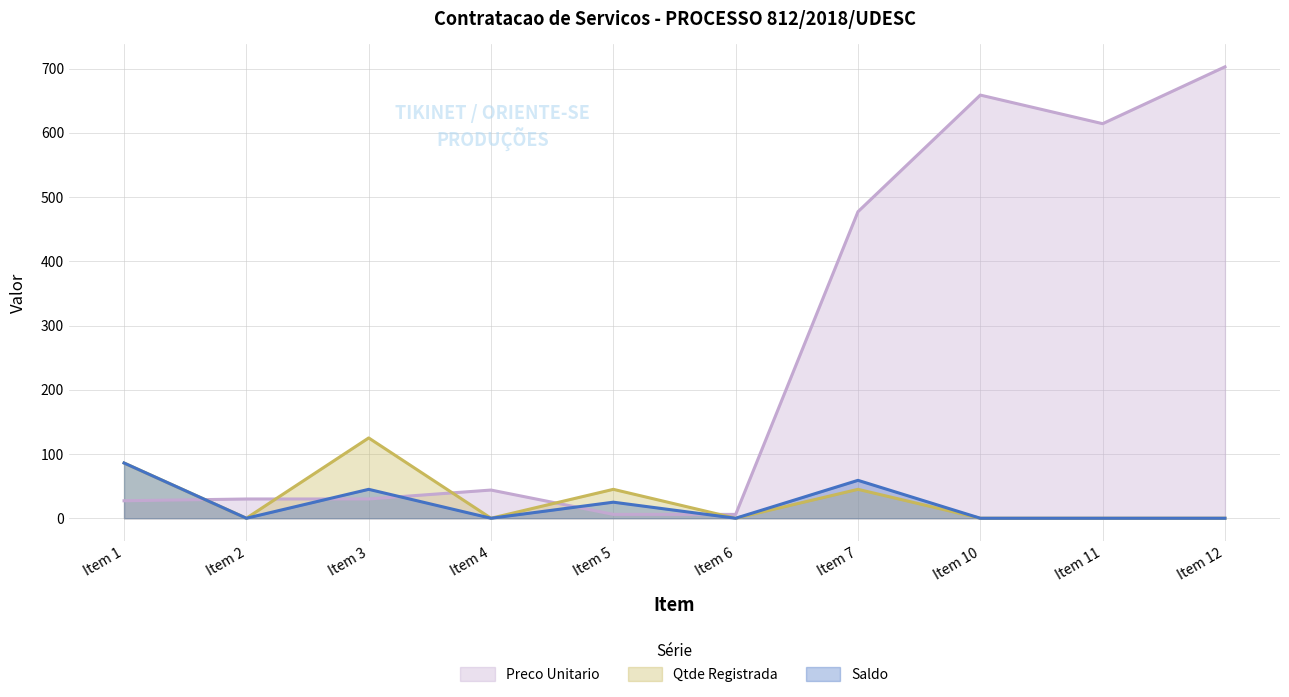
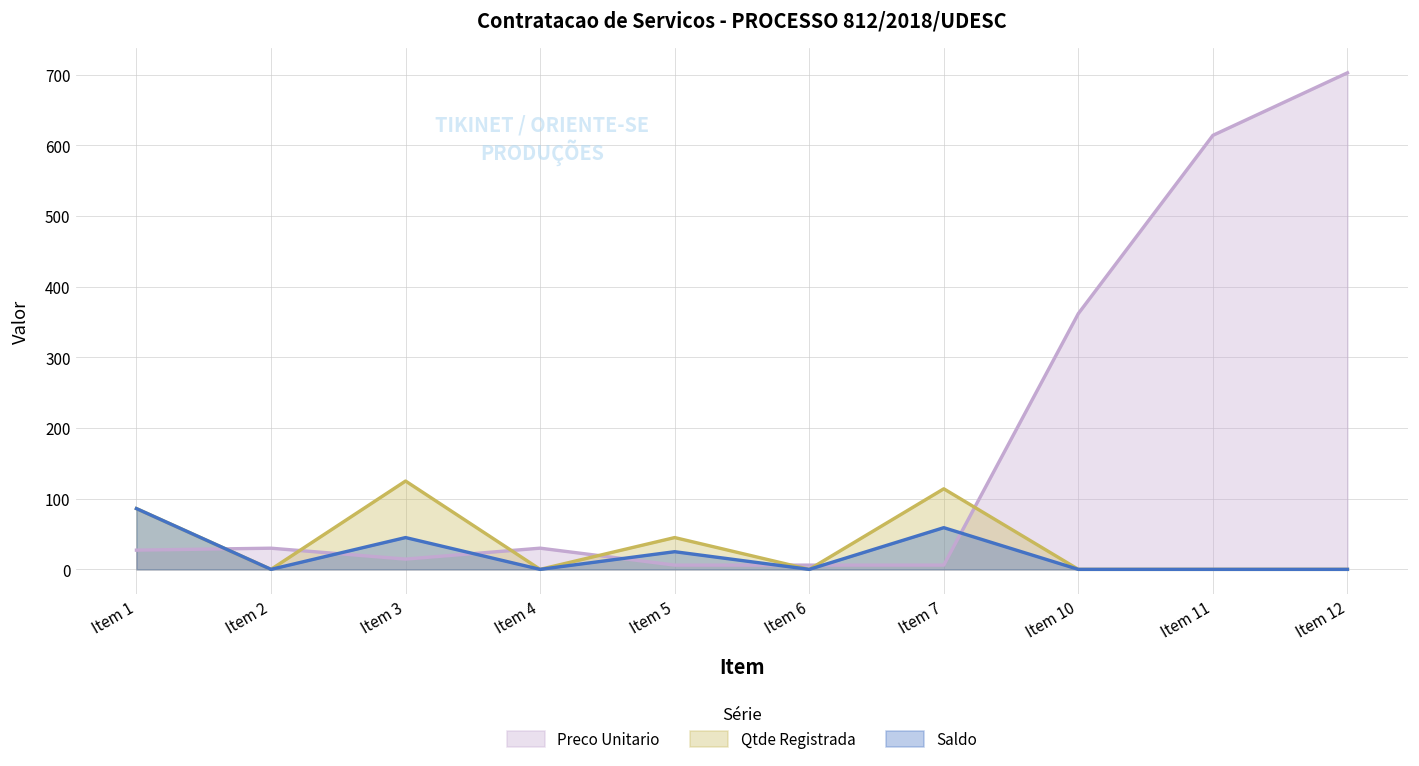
  {
    "Preco Unitario": {
      "Item 1": 30,
      "Item 2": 30,
-     "Item 3": 30,
-     "Item 4": 40,
+     "Item 3": 10,
+     "Item 4": 30,
      "Item 5": 10,
      "Item 6": 10,
-     "Item 7": 480,
-     "Item 10": 660,
+     "Item 7": 10,
+     "Item 10": 360,
      "Item 11": 610,
      "Item 12": 700
    },
    "Qtde Registrada": {
      "Item 3": 130,
      "Item 5": 50,
-     "Item 7": 50
+     "Item 7": 110
    },
    "Saldo": {
      "Item 3": 50,
      "Item 5": 30,
      "Item 7": 60
    }
  }
